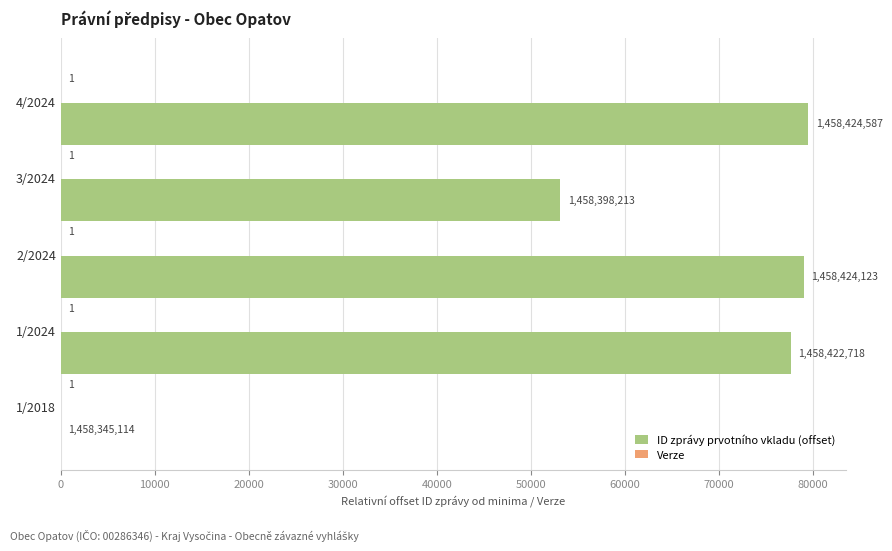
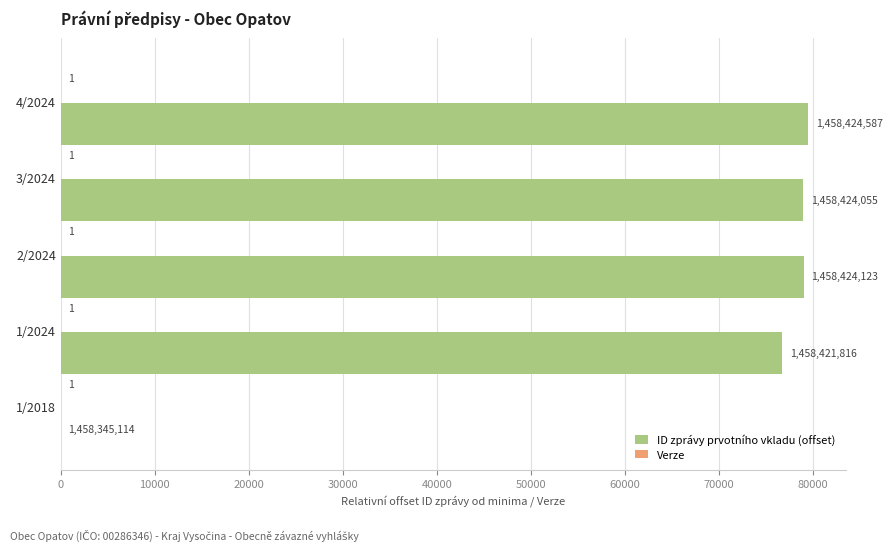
  {
    "ID zprávy prvotního vkladu (offset)": {
-     "3/2024": "1,458,398,213",
-     "1/2024": "1,458,422,718"
+     "3/2024": "1,458,424,055",
+     "1/2024": "1,458,421,816"
    },
    "Verze": {
      "4/2024": "1",
      "3/2024": "1",
      "2/2024": "1",
      "1/2024": "1",
      "1/2018": "1"
    }
  }
